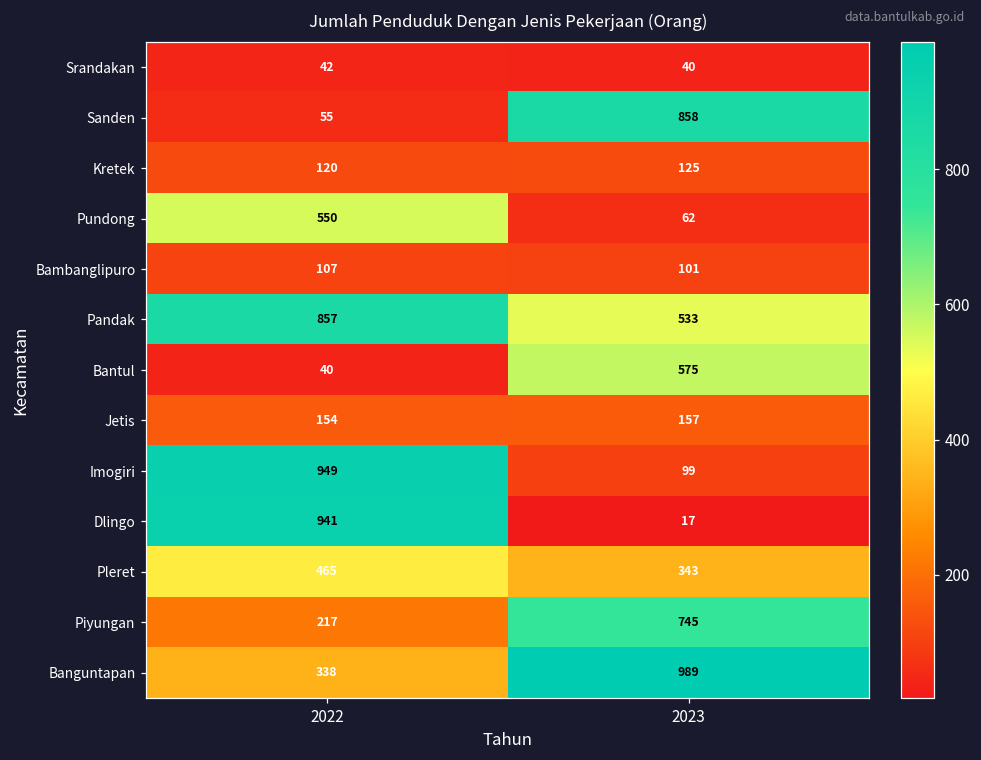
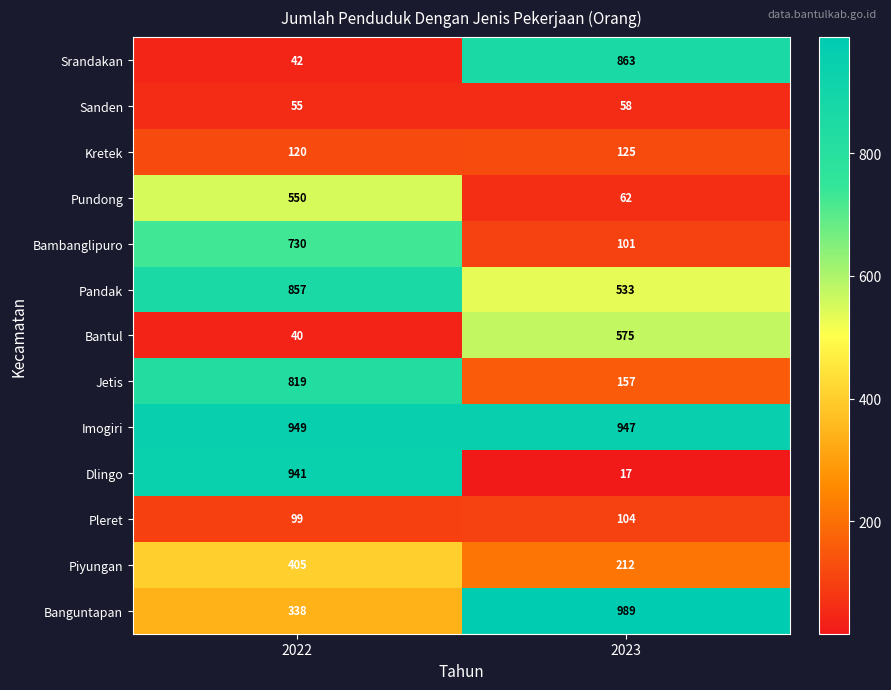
  {
    "Srandakan": {
      "2022": 42,
-     "2023": 40
+     "2023": 863
    },
    "Sanden": {
      "2022": 55,
-     "2023": 858
+     "2023": 58
    },
    "Kretek": {
      "2022": 120,
      "2023": 125
    },
    "Pundong": {
      "2022": 550,
      "2023": 62
    },
    "Bambanglipuro": {
-     "2022": 107,
+     "2022": 730,
      "2023": 101
    },
    "Pandak": {
      "2022": 857,
      "2023": 533
    },
    "Bantul": {
      "2022": 40,
      "2023": 575
    },
    "Jetis": {
-     "2022": 154,
+     "2022": 819,
      "2023": 157
    },
    "Imogiri": {
      "2022": 949,
-     "2023": 99
+     "2023": 947
    },
    "Dlingo": {
      "2022": 941,
      "2023": 17
    },
    "Pleret": {
-     "2022": 465,
-     "2023": 343
+     "2022": 99,
+     "2023": 104
    },
    "Piyungan": {
-     "2022": 217,
-     "2023": 745
+     "2022": 405,
+     "2023": 212
    },
    "Banguntapan": {
      "2022": 338,
      "2023": 989
    }
  }
